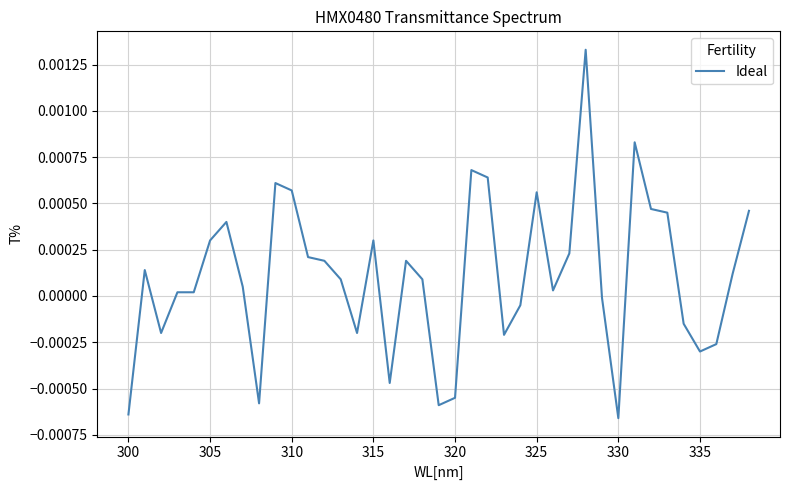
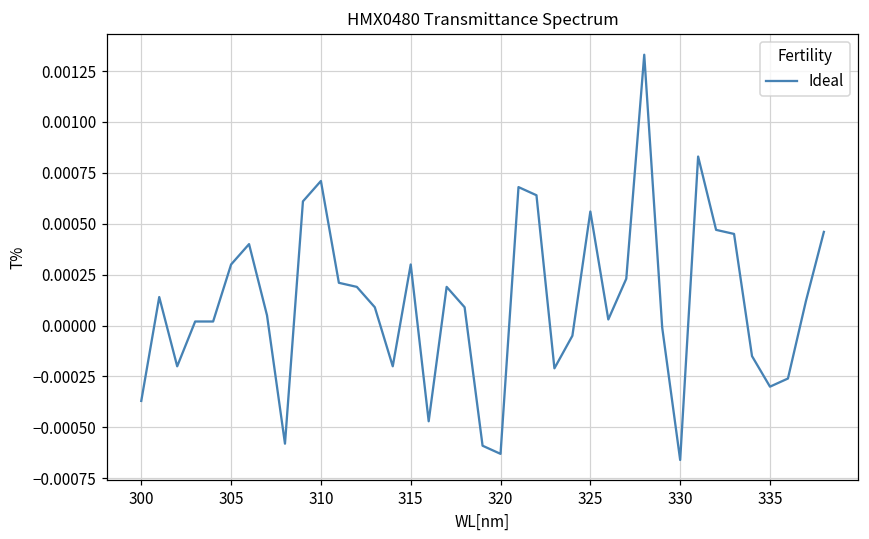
  {
-   "300": -0.00064,
+   "300": -0.00037,
    "305": 0.00030,
-   "310": 0.00057,
+   "310": 0.00071,
    "315": 0.00030,
-   "320": -0.00055,
+   "320": -0.00063,
    "325": 0.00056,
    "330": -0.00066,
    "335": -0.00030
  }
